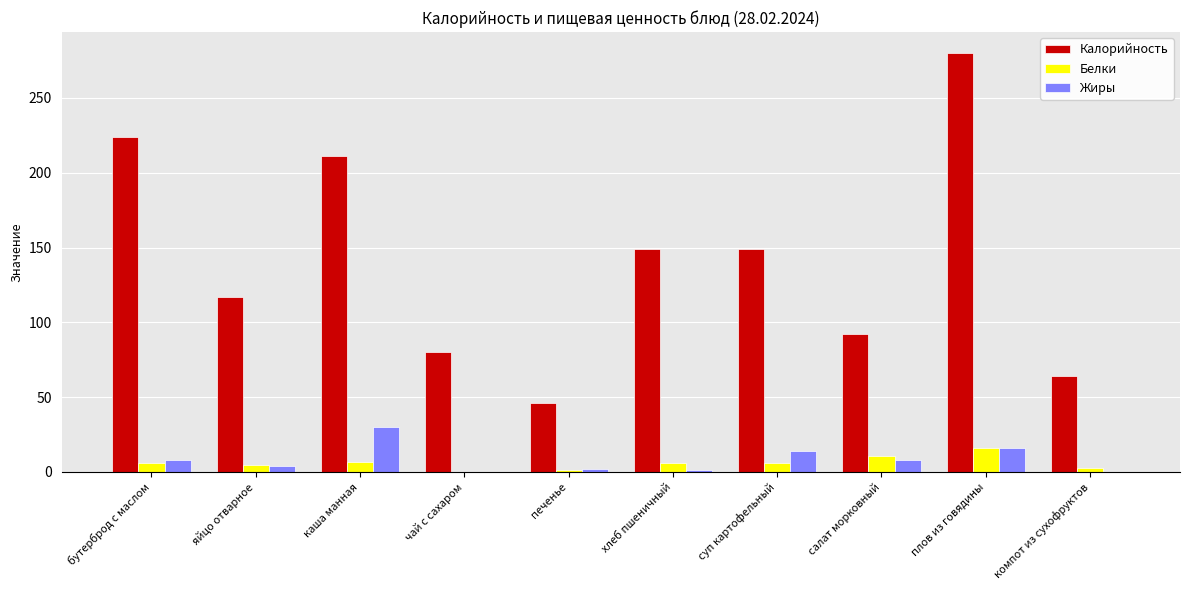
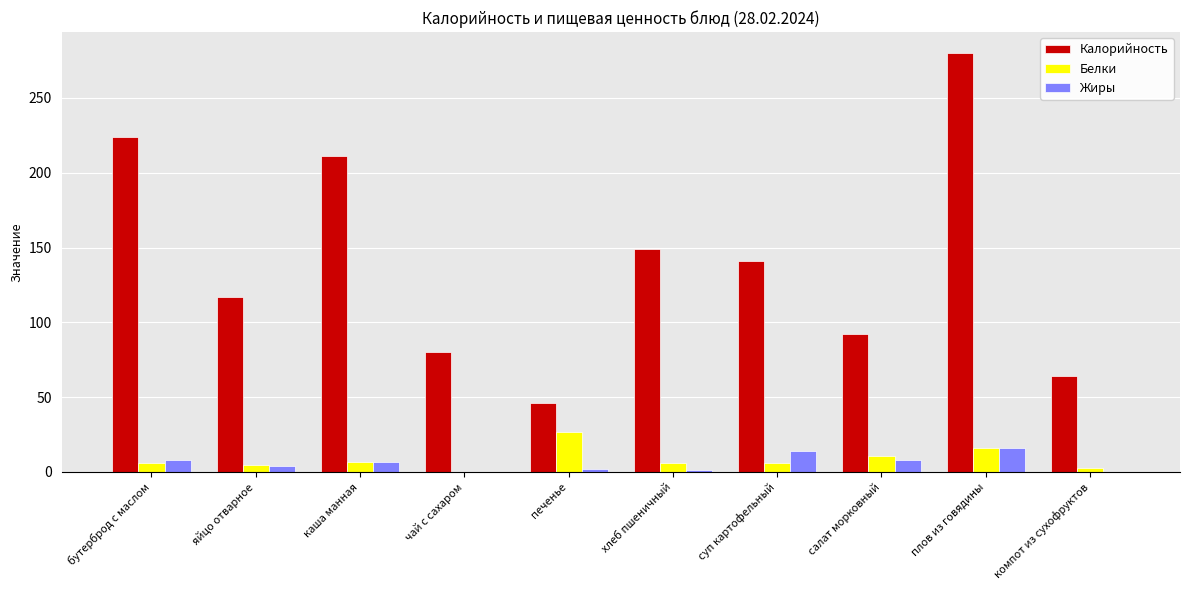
  {
    "Калорийность": {
      "бутерброд с маслом": 224,
      "яйцо отварное": 117,
      "каша манная": 211,
      "чай с сахаром": 80,
      "печенье": 46,
      "хлеб пшеничный": 149,
-     "суп картофельный": 149,
+     "суп картофельный": 141,
      "салат морковный": 92,
      "плов из говядины": 280,
      "компот из сухофруктов": 64
    },
    "Белки": {
      "бутерброд с маслом": 6,
      "яйцо отварное": 5,
      "каша манная": 7,
      "чай с сахаром": 0,
-     "печенье": 1,
+     "печенье": 27,
      "хлеб пшеничный": 6,
      "суп картофельный": 6,
      "салат морковный": 11,
      "плов из говядины": 16,
      "компот из сухофруктов": 3
    },
    "Жиры": {
      "бутерброд с маслом": 8,
      "яйцо отварное": 4,
-     "каша манная": 30,
+     "каша манная": 7,
      "чай с сахаром": 0,
      "печенье": 2,
      "суп картофельный": 14,
      "салат морковный": 8,
      "плов из говядины": 16,
      "компот из сухофруктов": 0
    }
  }
